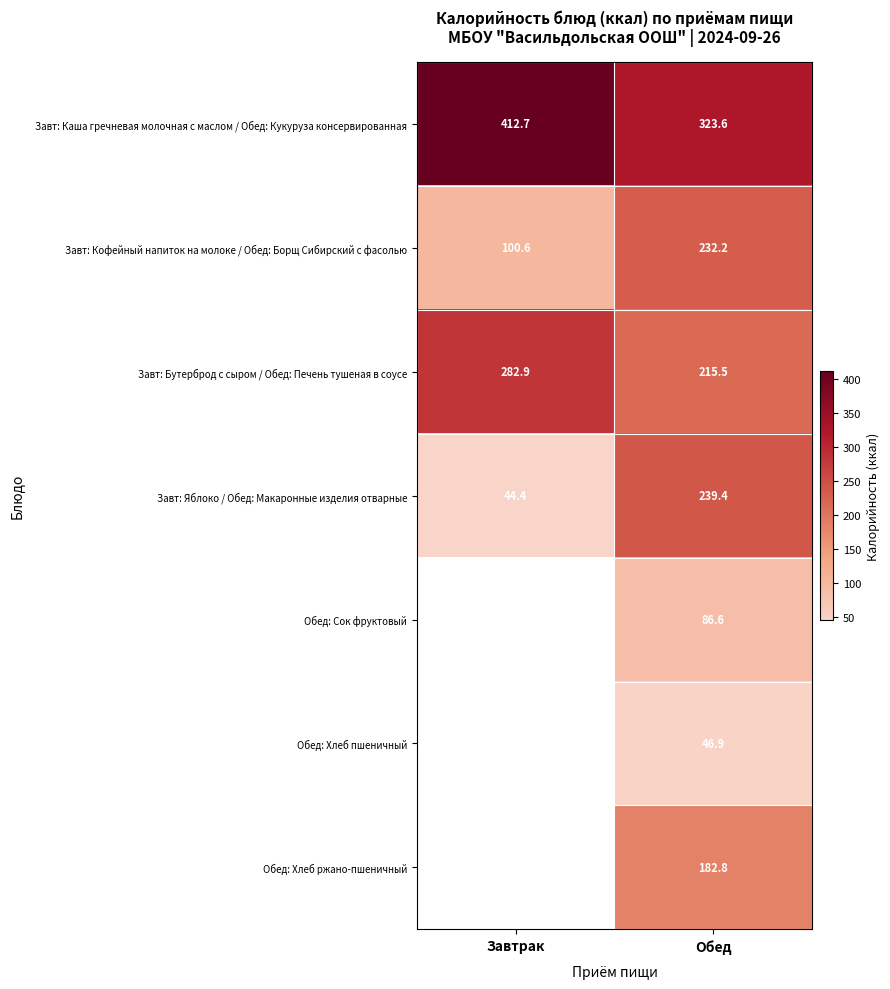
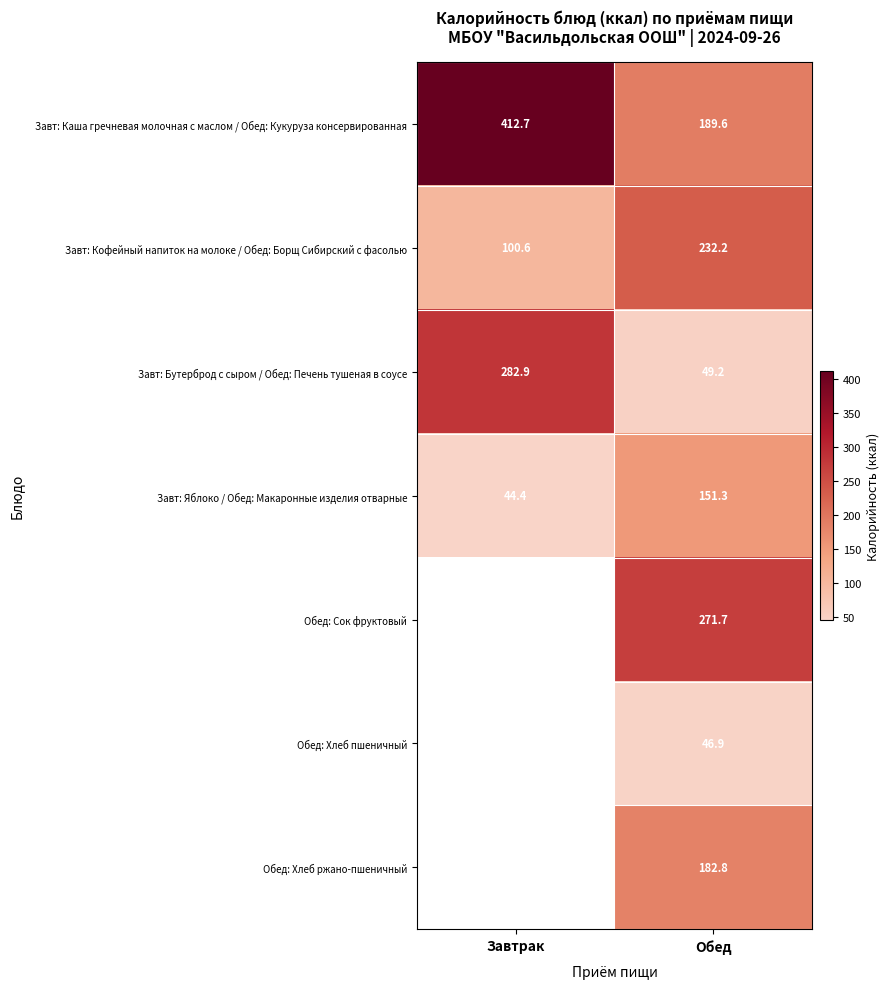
  {
    "Завт: Каша гречневая молочная с маслом / Обед: Кукуруза консервированная": {
      "Завтрак": 412.7,
-     "Обед": 323.6
+     "Обед": 189.6
    },
    "Завт: Кофейный напиток на молоке / Обед: Борщ Сибирский с фасолью": {
      "Завтрак": 100.6,
      "Обед": 232.2
    },
    "Завт: Бутерброд с сыром / Обед: Печень тушеная в соусе": {
      "Завтрак": 282.9,
-     "Обед": 215.5
+     "Обед": 49.2
    },
    "Завт: Яблоко / Обед: Макаронные изделия отварные": {
      "Завтрак": 44.4,
-     "Обед": 239.4
+     "Обед": 151.3
    },
    "Обед: Сок фруктовый": {
-     "Обед": 86.6
+     "Обед": 271.7
    },
    "Обед: Хлеб пшеничный": {
      "Обед": 46.9
    },
    "Обед: Хлеб ржано-пшеничный": {
      "Обед": 182.8
    }
  }
